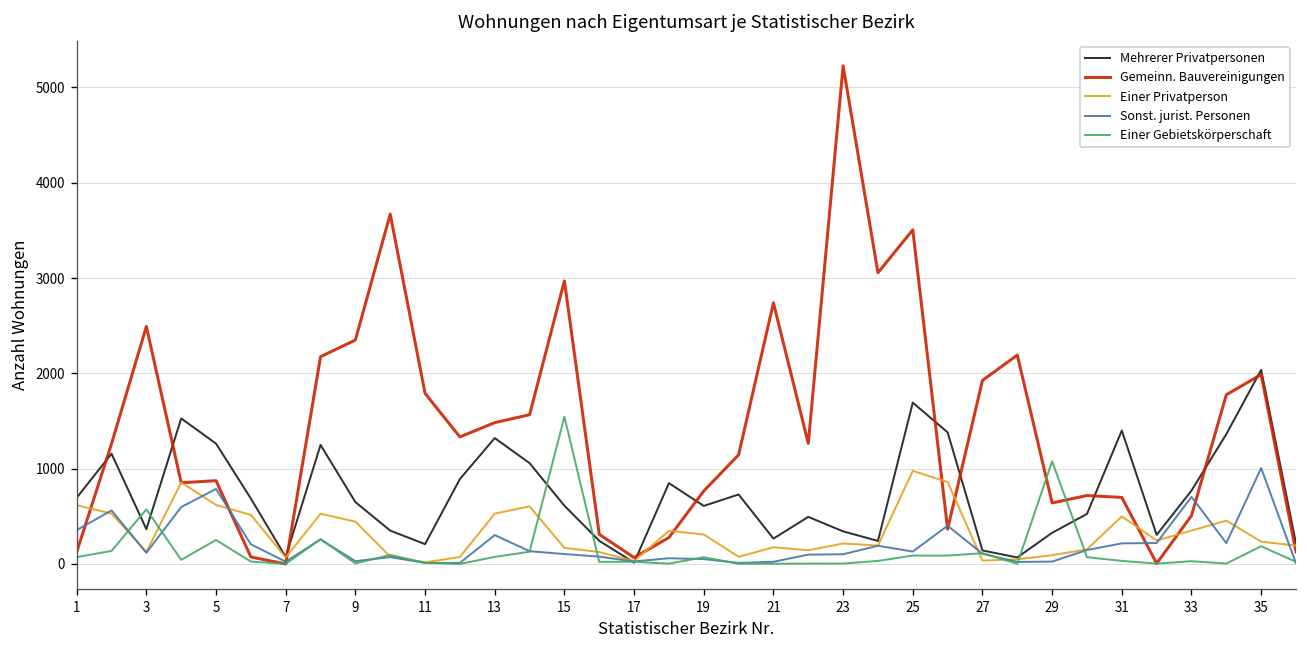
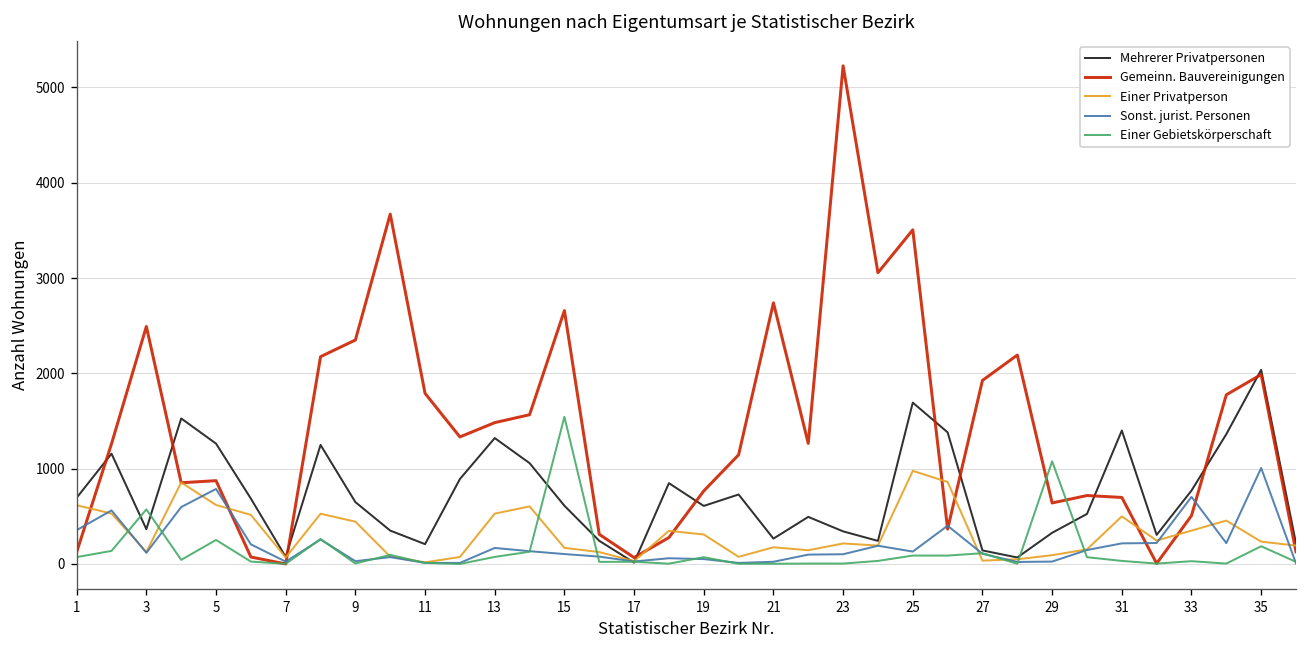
  {
    "Mehrerer Privatpersonen": {
      "1": 700,
      "3": 400,
      "5": 1300,
      "9": 600,
      "11": 200,
      "13": 1300,
      "15": 600,
      "19": 600,
      "21": 300,
      "23": 300,
      "25": 1700,
      "29": 300,
      "31": 1400,
      "33": 800,
      "35": 2000
    },
    "Gemeinn. Bauvereinigungen": {
      "1": 100,
      "3": 2500,
      "5": 900,
      "9": 2400,
      "11": 1800,
      "13": 1500,
-     "15": 3000,
+     "15": 2700,
      "17": 100,
      "19": 800,
      "21": 2700,
      "23": 5200,
      "25": 3500,
      "27": 1900,
      "29": 600,
      "31": 700,
      "33": 500,
      "35": 2000
    },
    "Einer Privatperson": {
      "1": 600,
      "5": 600,
      "9": 400,
      "13": 500,
      "15": 200,
      "19": 300,
      "21": 200,
      "23": 200,
      "25": 1000,
      "27": 0,
      "29": 100,
      "31": 500,
      "33": 400,
      "35": 200
    },
    "Sonst. jurist. Personen": {
      "1": 400,
      "5": 800,
-     "13": 300,
+     "13": 200,
      "15": 100,
      "23": 100,
      "25": 100,
      "29": 0,
      "31": 200,
      "33": 700,
      "35": 1000
    },
    "Einer Gebietskörperschaft": {
      "1": 100,
      "3": 600,
      "5": 300,
      "13": 100,
      "15": 1500,
      "23": 0,
      "25": 100,
      "29": 1100,
      "31": 0,
      "33": 0,
      "35": 200
    }
  }
